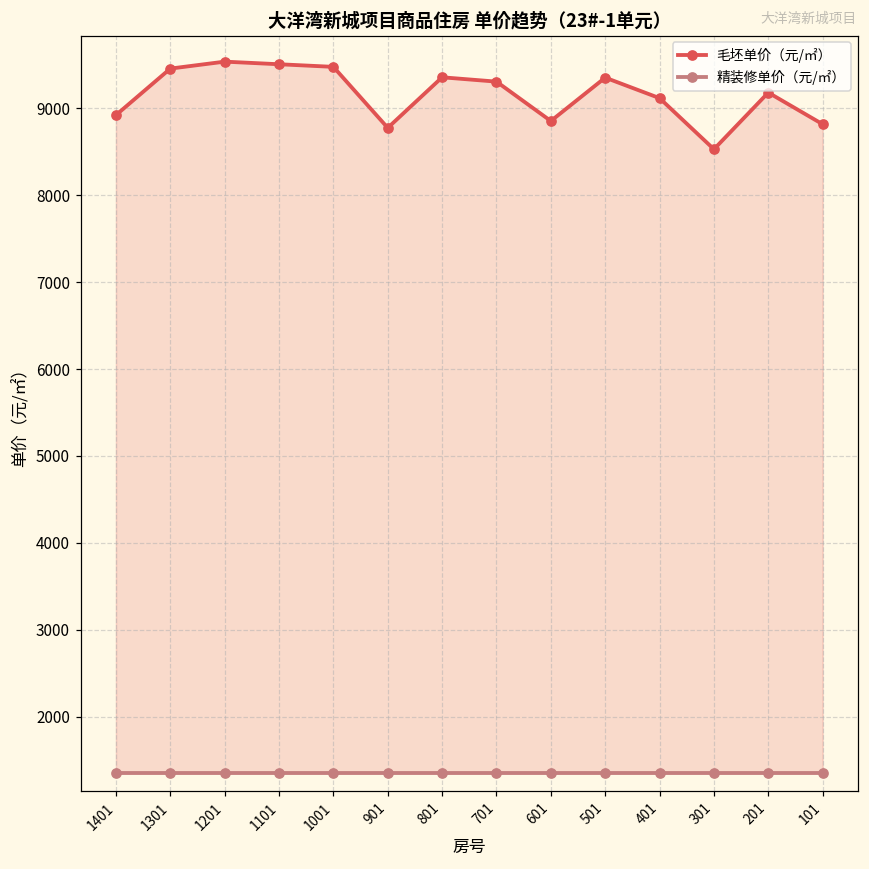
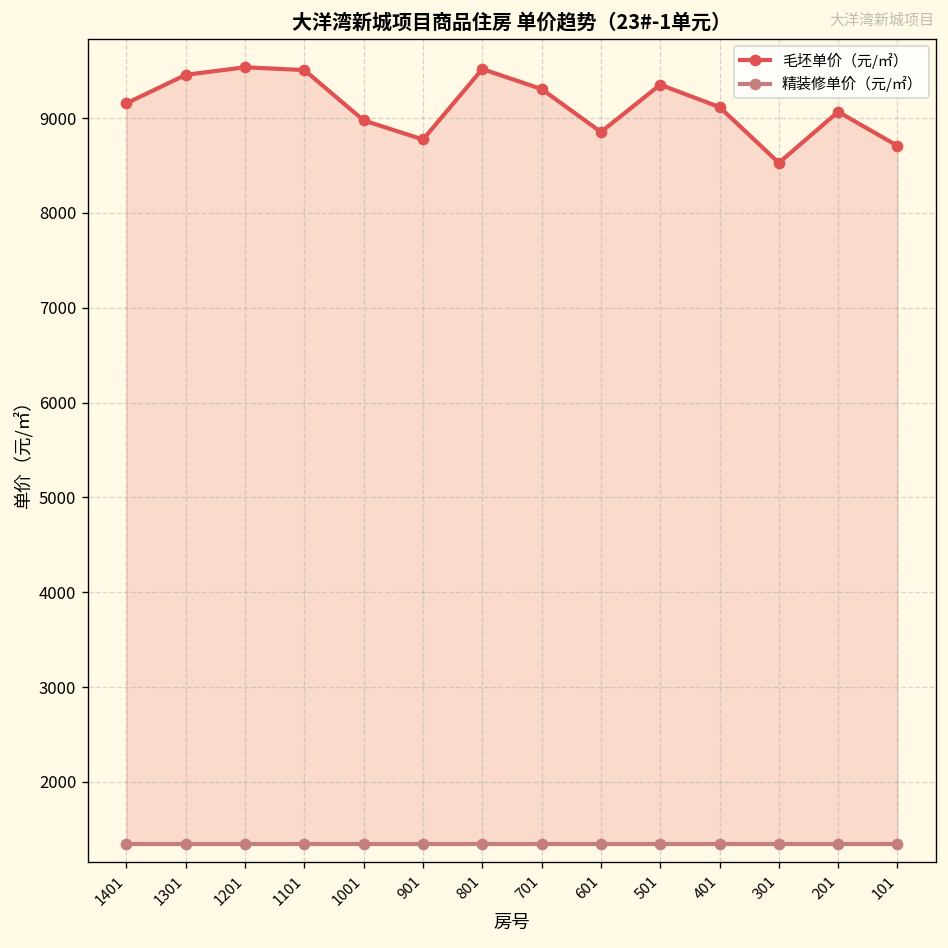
  {
    "毛坯单价（元/㎡）": {
-     "1401": 8900,
+     "1401": 9200,
      "1301": 9500,
      "1201": 9500,
      "1101": 9500,
-     "1001": 9500,
+     "1001": 9000,
      "901": 8800,
-     "801": 9400,
+     "801": 9500,
      "701": 9300,
      "601": 8900,
      "501": 9400,
      "401": 9100,
      "301": 8500,
-     "201": 9200,
-     "101": 8800
+     "201": 9100,
+     "101": 8700
    },
    "精装修单价（元/㎡）": {
      "1401": 1400,
      "1301": 1400,
      "1201": 1400,
      "1101": 1400,
      "1001": 1400,
      "901": 1400,
      "801": 1400,
      "701": 1400,
      "601": 1400,
      "501": 1400,
      "401": 1400,
      "301": 1400,
      "201": 1400,
      "101": 1400
    }
  }
